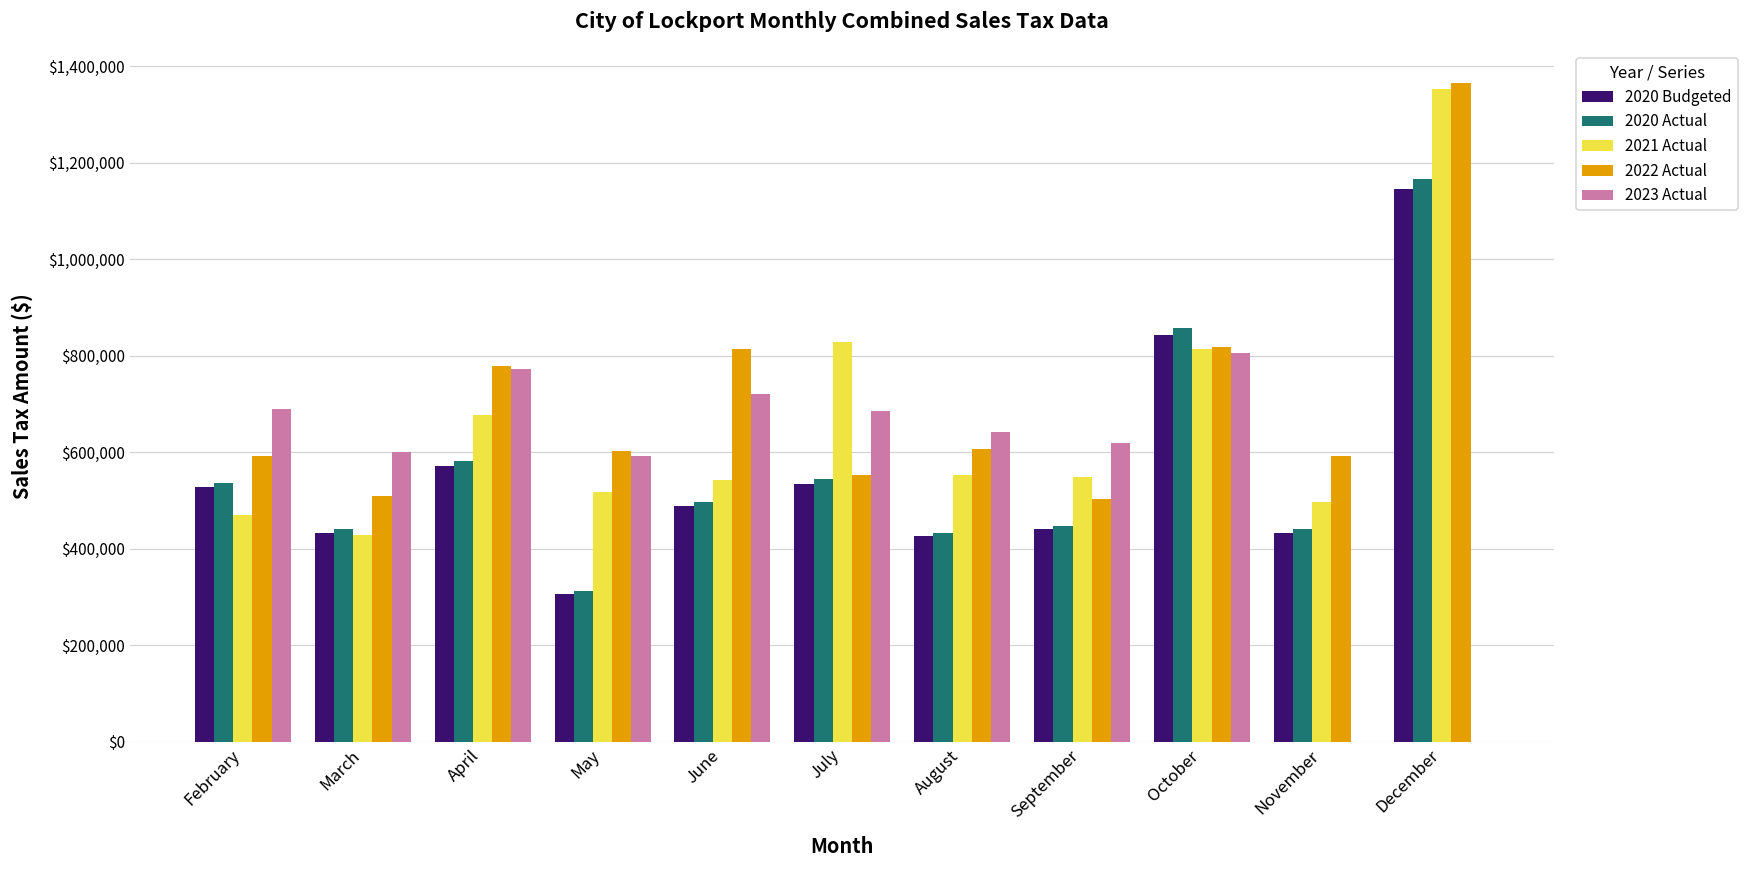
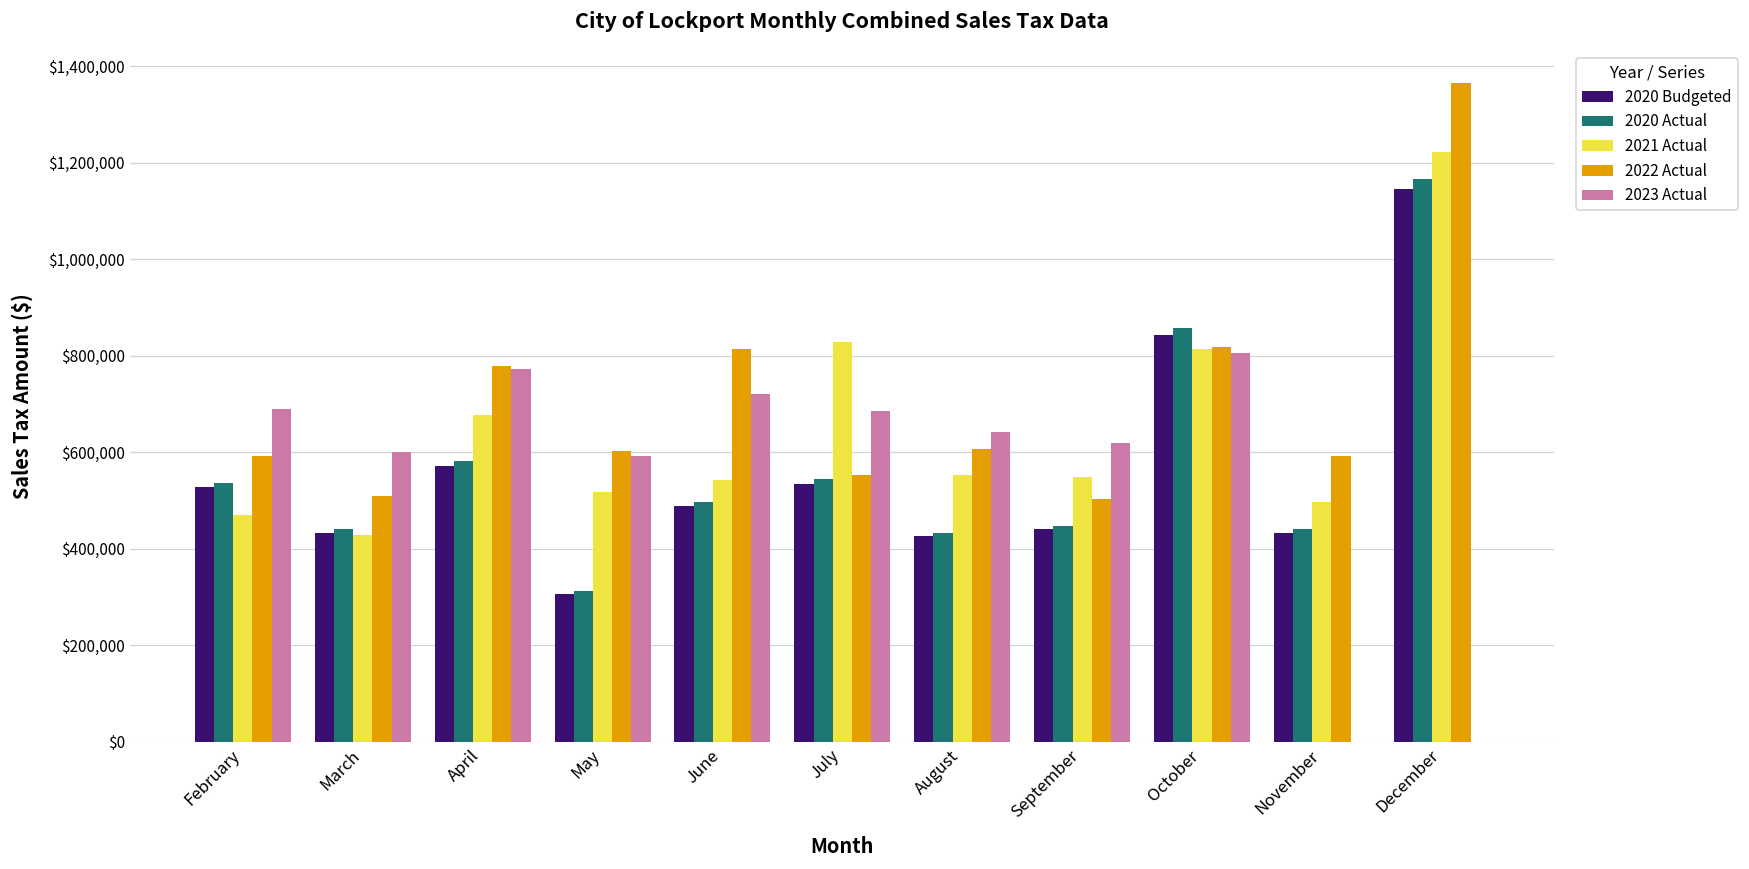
  {
    "2020 Budgeted": {
      "February": "$530,000",
      "March": "$430,000",
      "April": "$570,000",
      "May": "$310,000",
      "June": "$490,000",
      "July": "$530,000",
      "August": "$430,000",
      "September": "$440,000",
      "October": "$840,000",
      "November": "$430,000",
      "December": "$1,150,000"
    },
    "2020 Actual": {
      "February": "$540,000",
      "March": "$440,000",
      "April": "$580,000",
      "May": "$310,000",
      "June": "$500,000",
      "July": "$540,000",
      "August": "$430,000",
      "September": "$450,000",
      "October": "$860,000",
      "November": "$440,000",
      "December": "$1,170,000"
    },
    "2021 Actual": {
      "February": "$470,000",
      "March": "$430,000",
      "April": "$680,000",
      "May": "$520,000",
      "June": "$540,000",
      "July": "$830,000",
      "August": "$550,000",
      "September": "$550,000",
      "October": "$820,000",
      "November": "$500,000",
-     "December": "$1,350,000"
+     "December": "$1,220,000"
    },
    "2022 Actual": {
      "February": "$590,000",
      "March": "$510,000",
      "April": "$780,000",
      "May": "$600,000",
      "June": "$810,000",
      "July": "$550,000",
      "August": "$610,000",
      "September": "$500,000",
      "October": "$820,000",
      "November": "$590,000",
      "December": "$1,360,000"
    },
    "2023 Actual": {
      "February": "$690,000",
      "March": "$600,000",
      "April": "$770,000",
      "May": "$590,000",
      "June": "$720,000",
      "July": "$690,000",
      "August": "$640,000",
      "September": "$620,000",
      "October": "$810,000",
      "November": "$0",
      "December": "$0"
    }
  }
